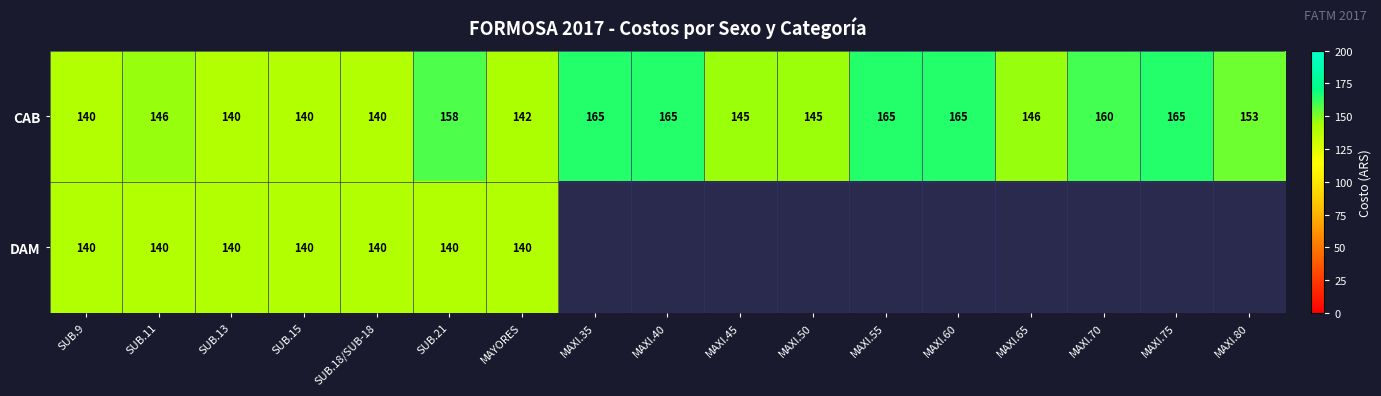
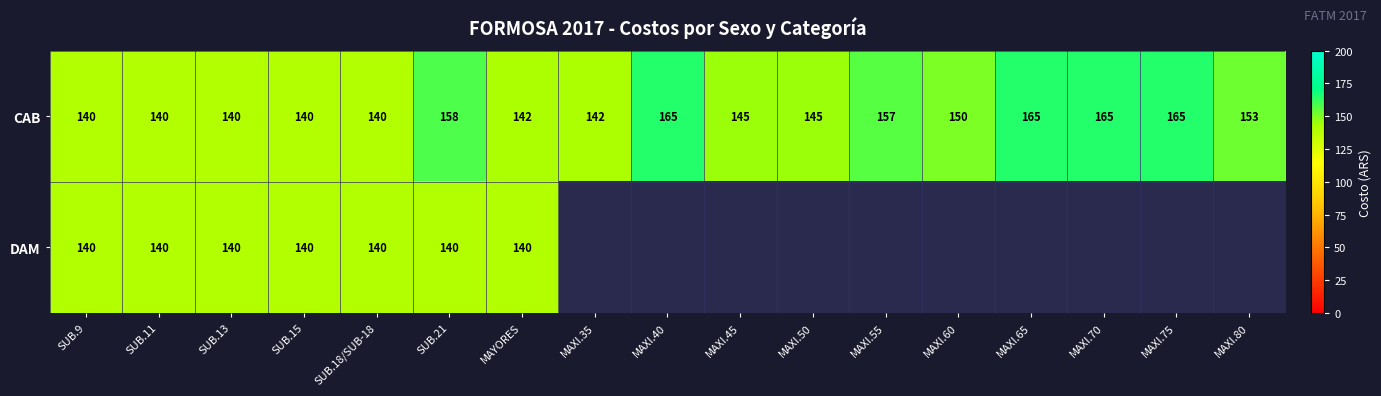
  {
    "CAB": {
      "SUB.9": 140,
-     "SUB.11": 146,
+     "SUB.11": 140,
      "SUB.13": 140,
      "SUB.15": 140,
      "SUB.18/SUB-18": 140,
      "SUB.21": 158,
      "MAYORES": 142,
-     "MAXI.35": 165,
+     "MAXI.35": 142,
      "MAXI.40": 165,
      "MAXI.45": 145,
      "MAXI.50": 145,
-     "MAXI.55": 165,
-     "MAXI.60": 165,
-     "MAXI.65": 146,
-     "MAXI.70": 160,
+     "MAXI.55": 157,
+     "MAXI.60": 150,
+     "MAXI.65": 165,
+     "MAXI.70": 165,
      "MAXI.75": 165,
      "MAXI.80": 153
    },
    "DAM": {
      "SUB.9": 140,
      "SUB.11": 140,
      "SUB.13": 140,
      "SUB.15": 140,
      "SUB.18/SUB-18": 140,
      "SUB.21": 140,
      "MAYORES": 140
    }
  }
